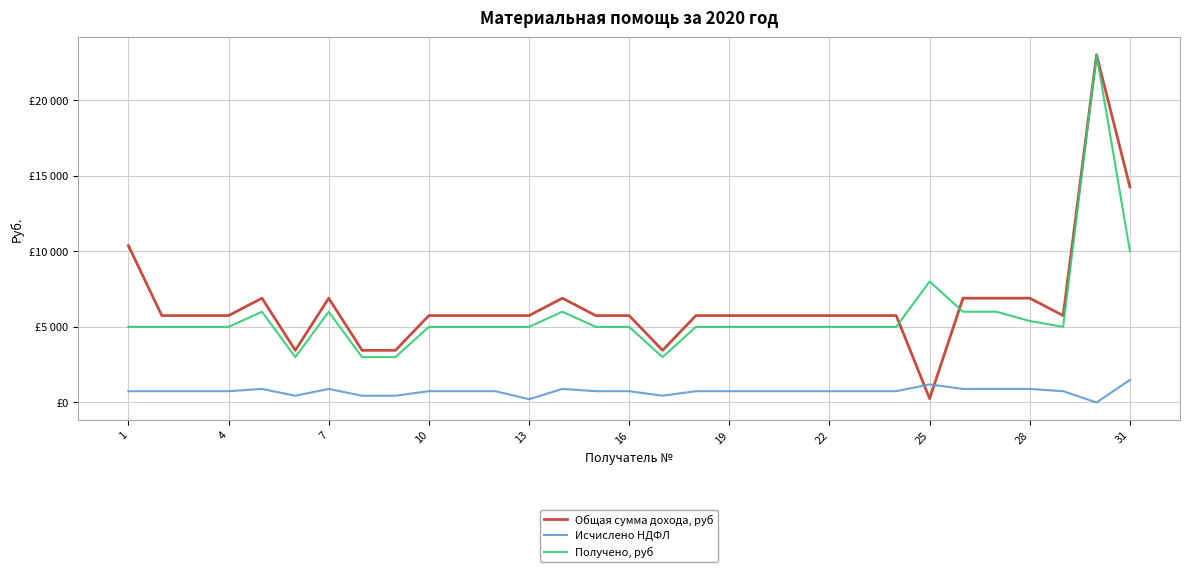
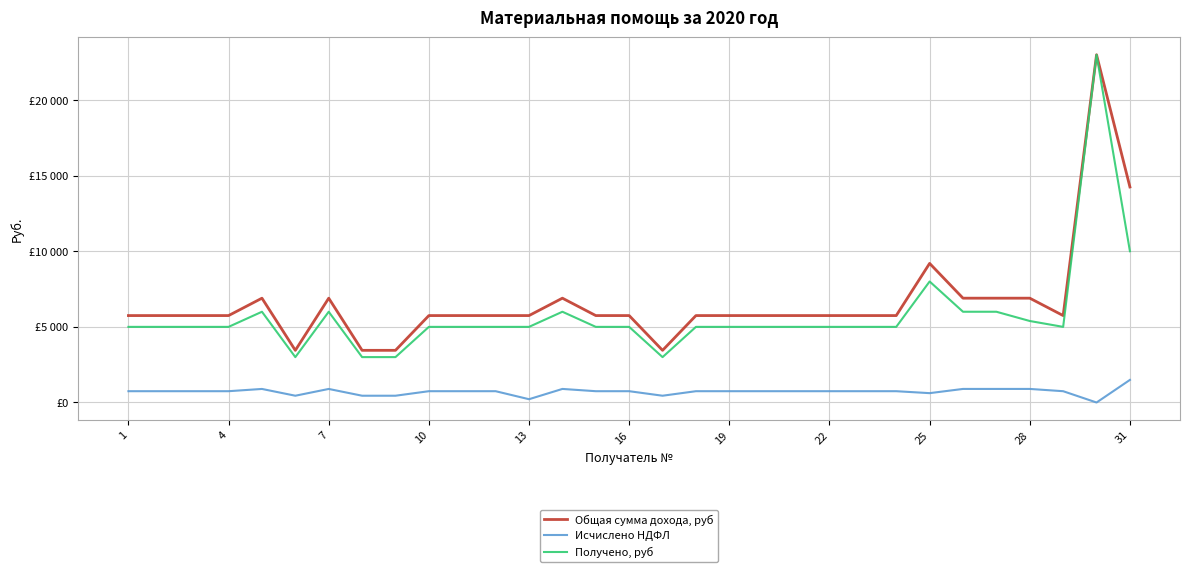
  {
    "Общая сумма дохода, руб": {
-     "1": "£10400",
+     "1": "£5700",
      "4": "£5700",
      "7": "£6900",
      "10": "£5700",
      "13": "£5700",
      "16": "£5700",
      "19": "£5700",
      "22": "£5700",
-     "25": "£300",
+     "25": "£9200",
      "28": "£6900",
      "31": "£14200"
    },
    "Исчислено НДФЛ": {
      "1": "£700",
      "4": "£700",
      "7": "£900",
      "10": "£700",
      "13": "£200",
      "16": "£700",
      "19": "£700",
      "22": "£700",
-     "25": "£1200",
+     "25": "£600",
      "28": "£900",
      "31": "£1500"
    },
    "Получено, руб": {
      "1": "£5000",
      "4": "£5000",
      "7": "£6000",
      "10": "£5000",
      "13": "£5000",
      "16": "£5000",
      "19": "£5000",
      "22": "£5000",
      "25": "£8000",
      "28": "£5400",
      "31": "£10000"
    }
  }
